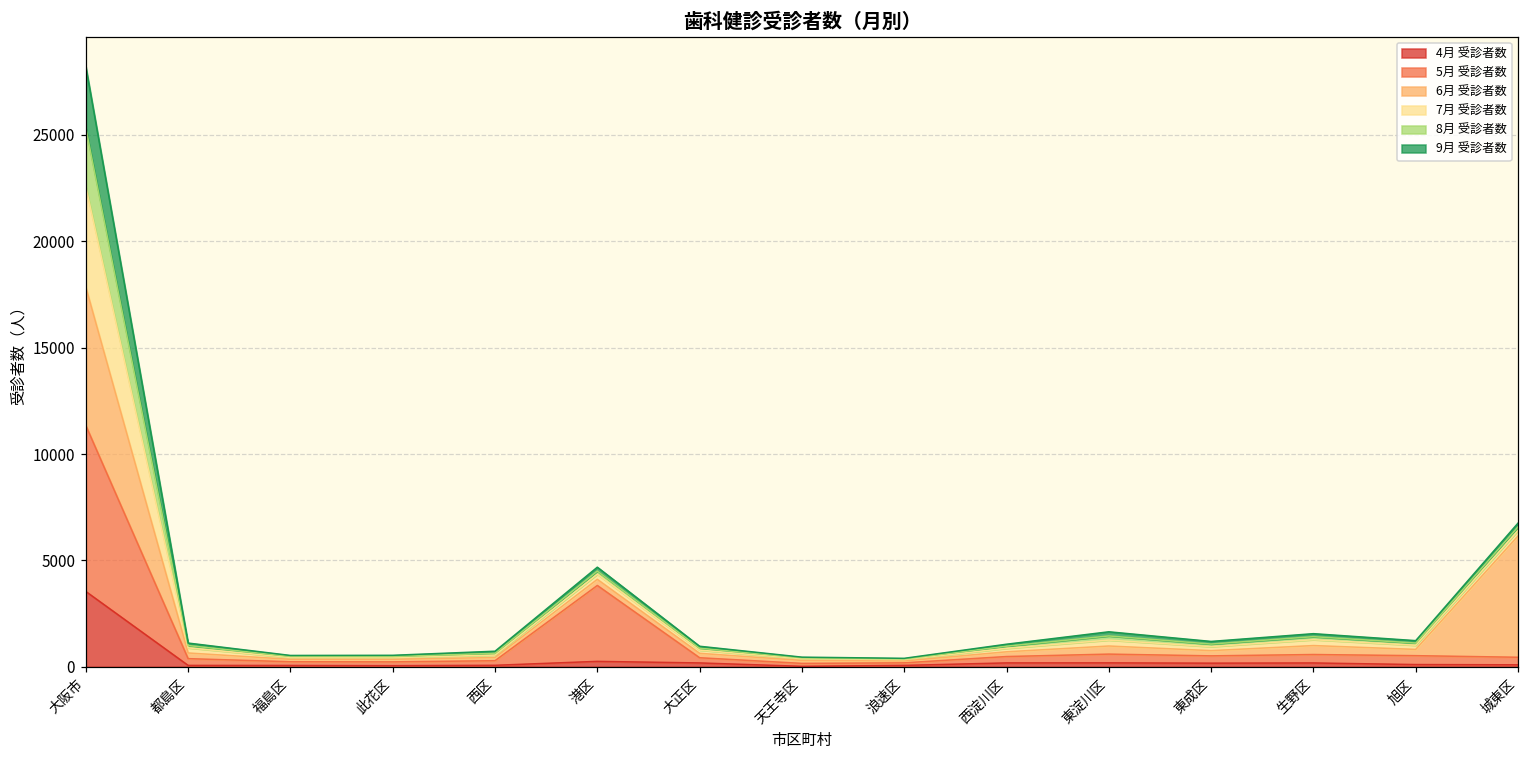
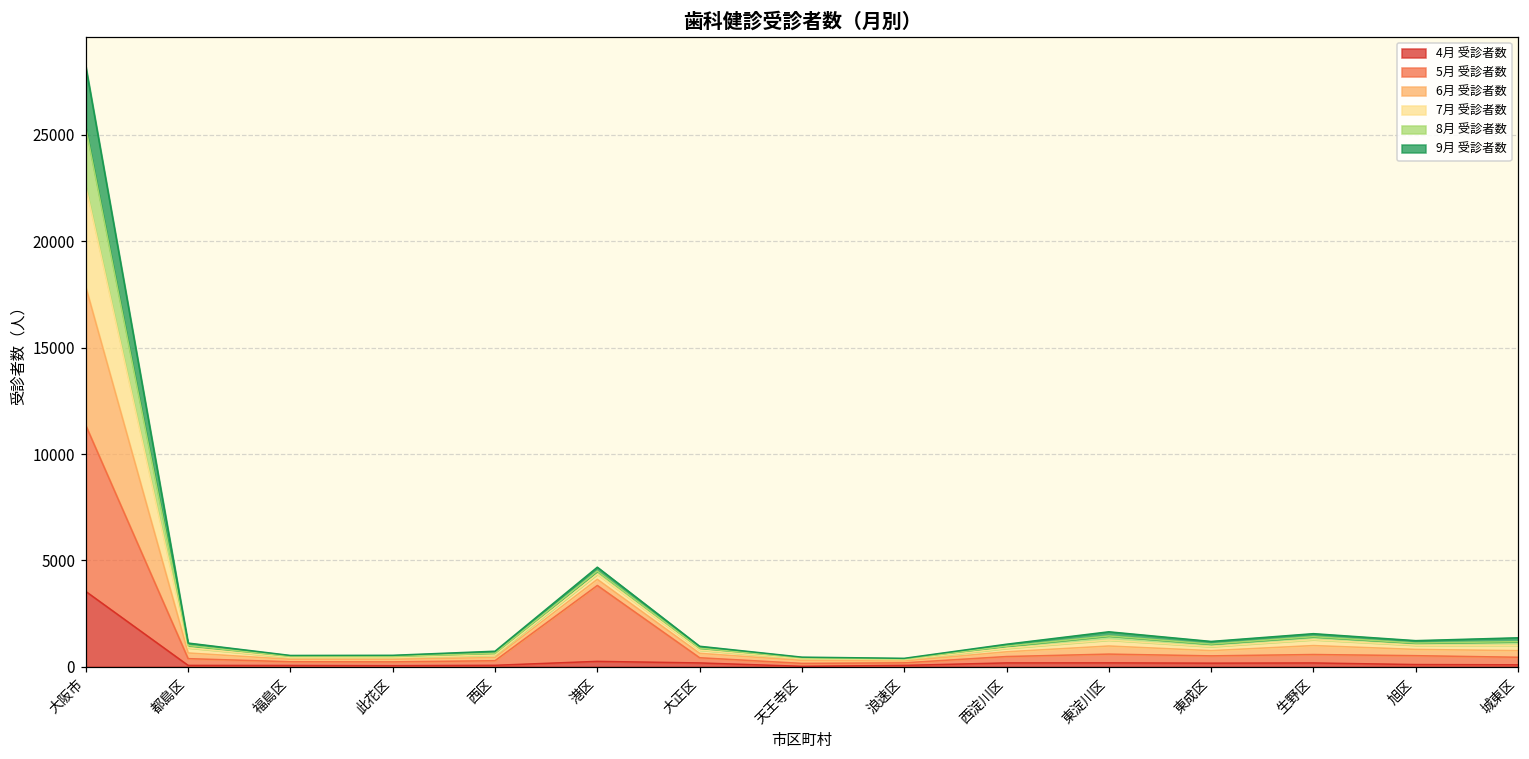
  {
    "4月 受診者数": {
      "大阪市": 3500,
      "都島区": 100,
      "福島区": 100,
      "此花区": 100,
      "西区": 100,
      "港区": 300,
      "大正区": 200,
      "天王寺区": 0,
      "西淀川区": 200,
      "東淀川区": 200,
      "東成区": 200,
      "生野区": 200,
      "旭区": 100,
      "城東区": 100
    },
    "5月 受診者数": {
      "大阪市": 7800,
      "都島区": 300,
      "西区": 200,
      "港区": 3600,
      "大正区": 200,
      "天王寺区": 100,
      "西淀川区": 300,
      "東淀川区": 400,
      "東成区": 300,
      "生野区": 400,
      "旭区": 400,
      "城東区": 400
    },
    "6月 受診者数": {
      "大阪市": 6500,
      "都島区": 300,
      "港区": 300,
      "大正区": 200,
      "西淀川区": 200,
      "東淀川区": 400,
      "東成区": 200,
      "生野区": 400,
      "旭区": 300,
-     "城東区": 5700
+     "城東区": 300
    },
    "7月 受診者数": {
      "大阪市": 4700,
      "港区": 200,
      "東淀川区": 300,
      "生野区": 300,
      "城東区": 300
    },
    "8月 受診者数": {
      "大阪市": 2800,
      "港区": 100,
      "東淀川区": 200,
      "生野区": 100,
      "城東区": 200
    },
    "9月 受診者数": {
      "大阪市": 2900,
      "港区": 200,
      "東淀川区": 200,
      "生野区": 100,
      "城東区": 200
    }
  }
